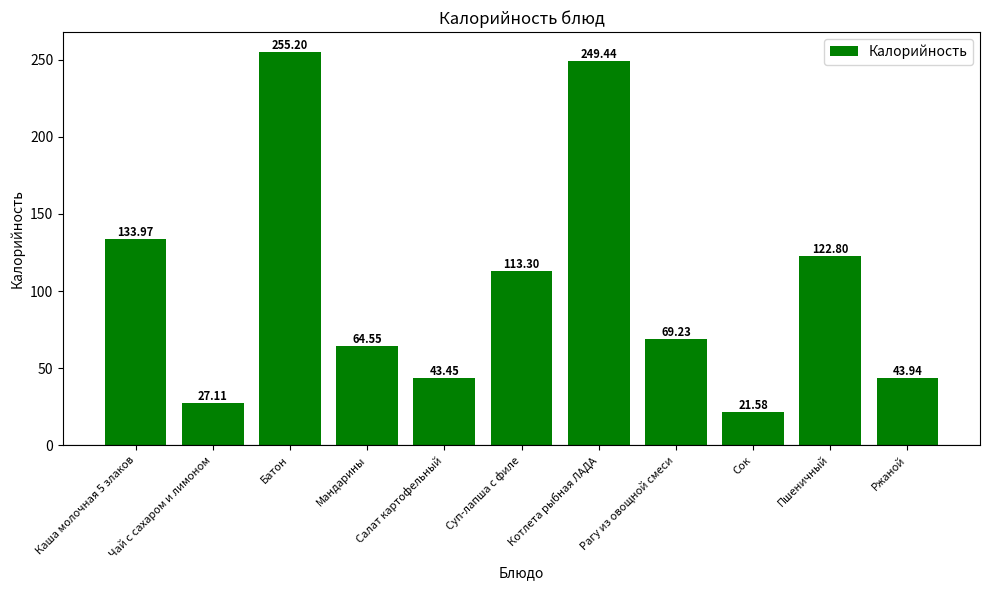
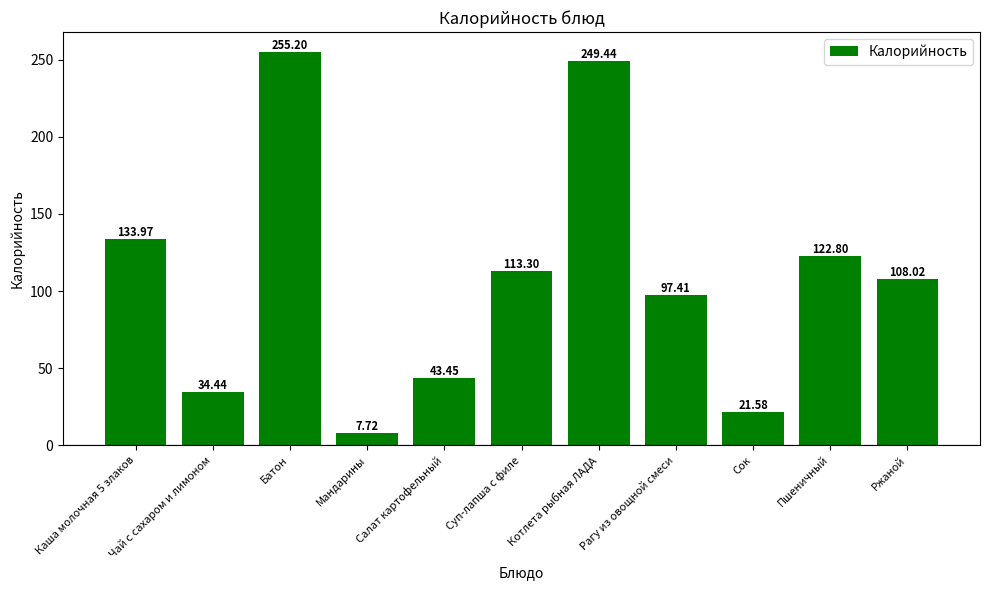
  {
    "Каша молочная 5 злаков": 133.97,
-   "Чай с сахаром и лимоном": 27.11,
+   "Чай с сахаром и лимоном": 34.44,
    "Батон": 255.20,
-   "Мандарины": 64.55,
+   "Мандарины": 7.72,
    "Салат картофельный": 43.45,
    "Суп-лапша с филе": 113.30,
    "Котлета рыбная ЛАДА": 249.44,
-   "Рагу из овощной смеси": 69.23,
+   "Рагу из овощной смеси": 97.41,
    "Сок": 21.58,
    "Пшеничный": 122.80,
-   "Ржаной": 43.94
+   "Ржаной": 108.02
  }
